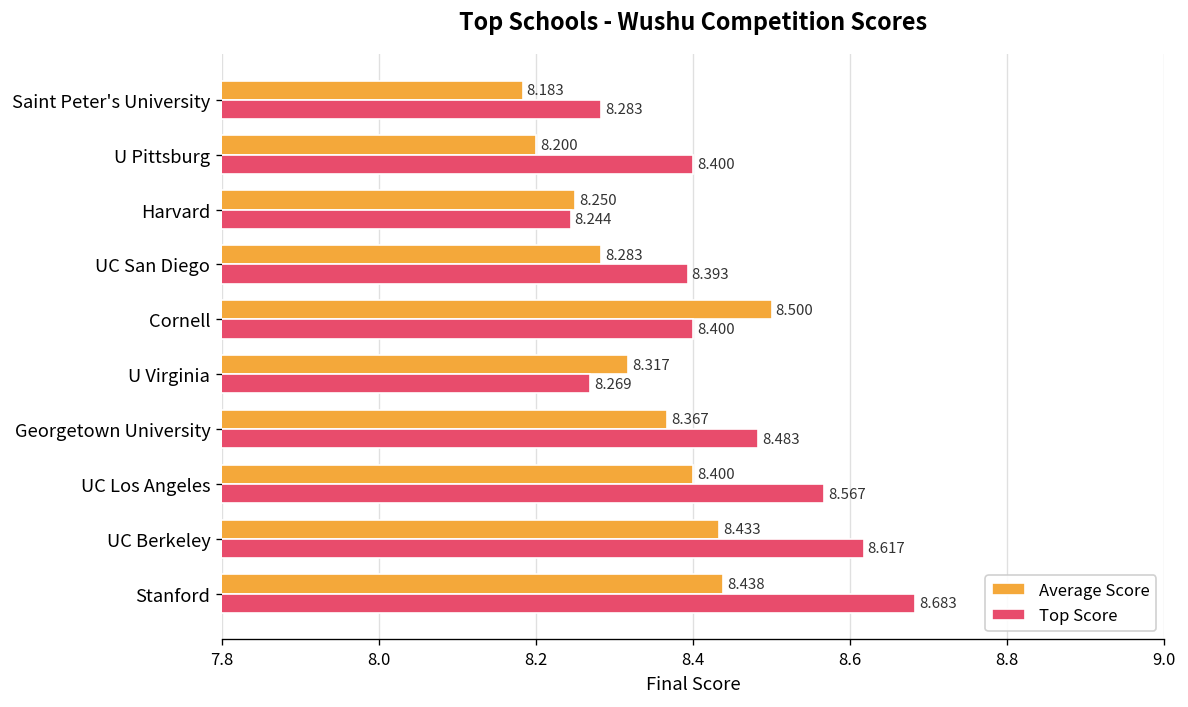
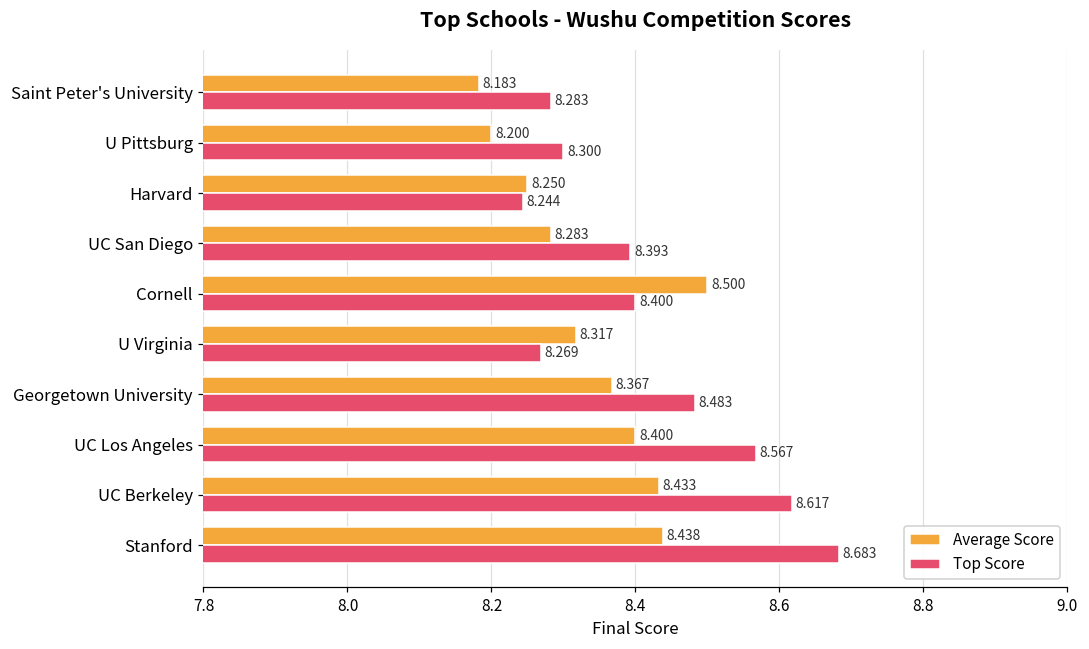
  {
    "Average Score": {
      "Saint Peter's University": 8.183,
      "U Pittsburg": 8.200,
      "Harvard": 8.250,
      "UC San Diego": 8.283,
      "Cornell": 8.500,
      "U Virginia": 8.317,
      "Georgetown University": 8.367,
      "UC Los Angeles": 8.400,
      "UC Berkeley": 8.433,
      "Stanford": 8.438
    },
    "Top Score": {
      "Saint Peter's University": 8.283,
-     "U Pittsburg": 8.400,
+     "U Pittsburg": 8.300,
      "Harvard": 8.244,
      "UC San Diego": 8.393,
      "Cornell": 8.400,
      "U Virginia": 8.269,
      "Georgetown University": 8.483,
      "UC Los Angeles": 8.567,
      "UC Berkeley": 8.617,
      "Stanford": 8.683
    }
  }
